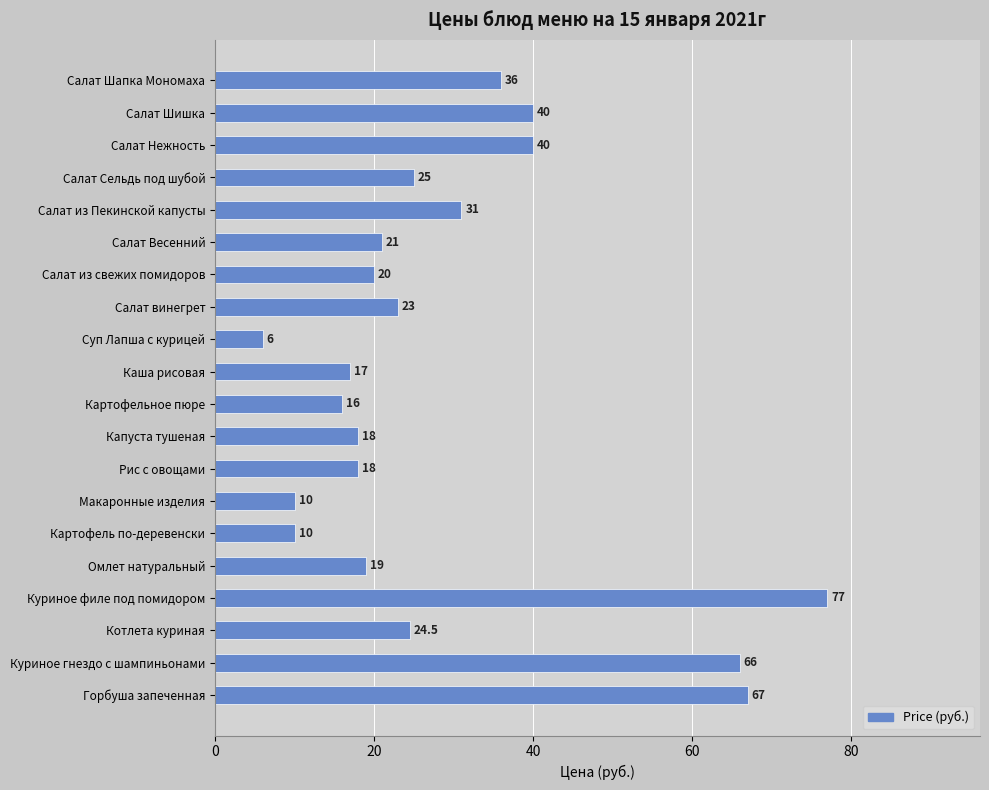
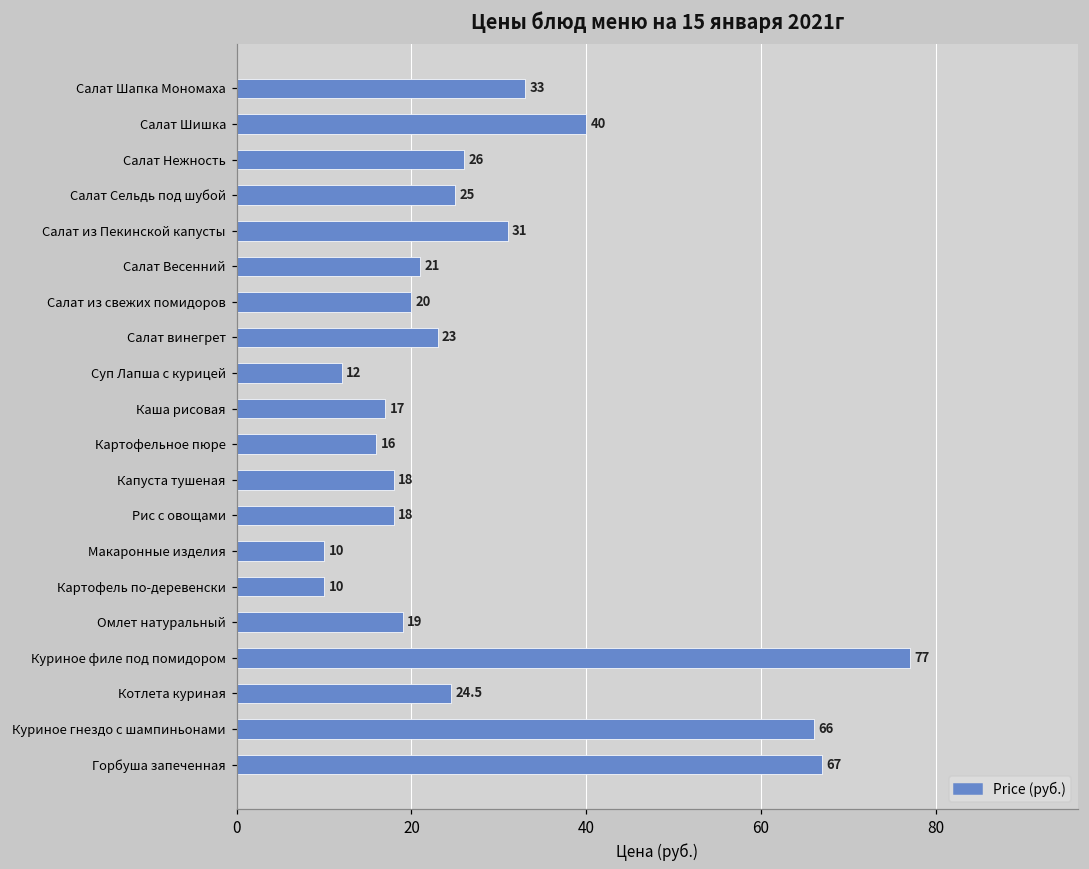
  {
-   "Салат Шапка Мономаха": 36,
+   "Салат Шапка Мономаха": 33,
    "Салат Шишка": 40,
-   "Салат Нежность": 40,
+   "Салат Нежность": 26,
    "Салат Сельдь под шубой": 25,
    "Салат из Пекинской капусты": 31,
    "Салат Весенний": 21,
    "Салат из свежих помидоров": 20,
    "Салат винегрет": 23,
-   "Суп Лапша с курицей": 6,
+   "Суп Лапша с курицей": 12,
    "Каша рисовая": 17,
    "Картофельное пюре": 16,
    "Капуста тушеная": 18,
    "Рис с овощами": 18,
    "Макаронные изделия": 10,
    "Картофель по-деревенски": 10,
    "Омлет натуральный": 19,
    "Куриное филе под помидором": 77,
    "Котлета куриная": 24.5,
    "Куриное гнездо с шампиньонами": 66,
    "Горбуша запеченная": 67
  }
